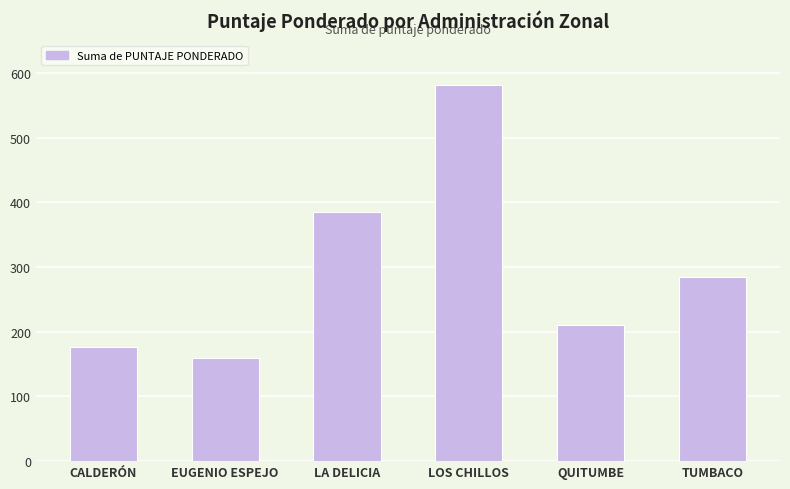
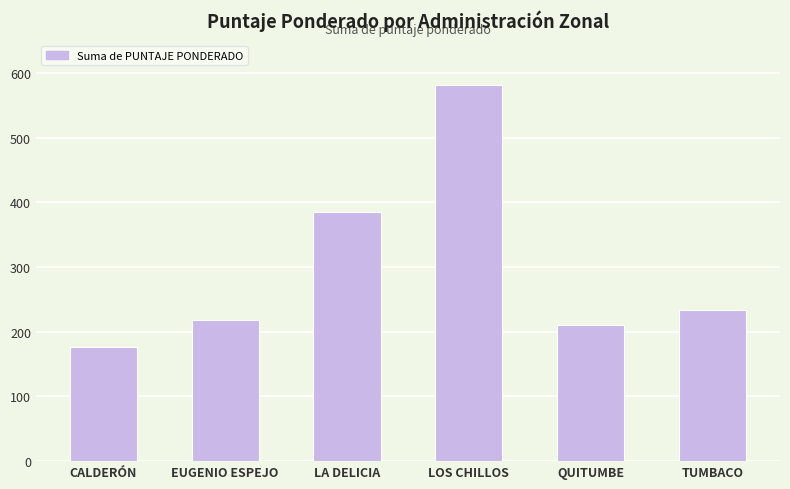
  {
    "CALDERÓN": 180,
-   "EUGENIO ESPEJO": 160,
+   "EUGENIO ESPEJO": 220,
    "LA DELICIA": 390,
    "LOS CHILLOS": 580,
    "QUITUMBE": 210,
-   "TUMBACO": 290
+   "TUMBACO": 230
  }
